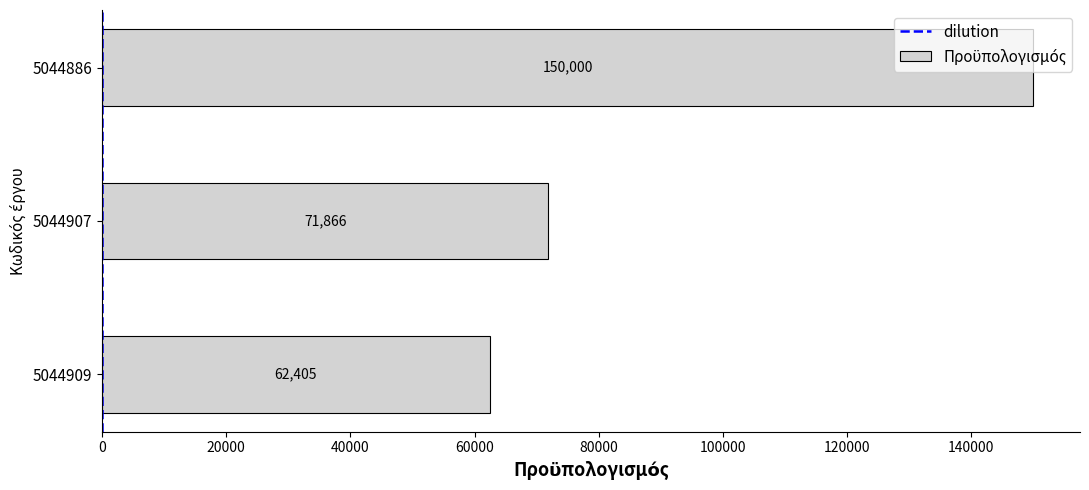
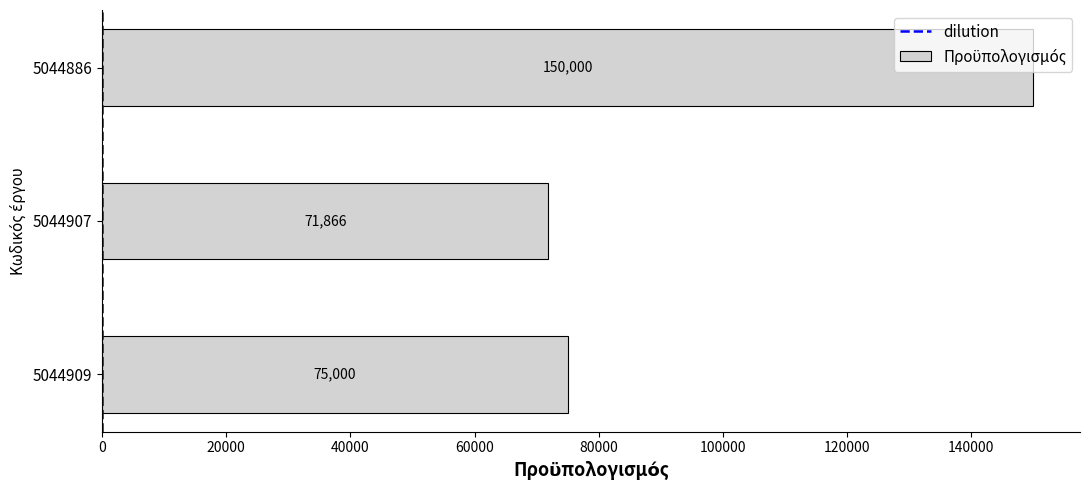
  {
    "5044907": "71,866",
-   "5044909": "62,405"
+   "5044909": "75,000"
  }
